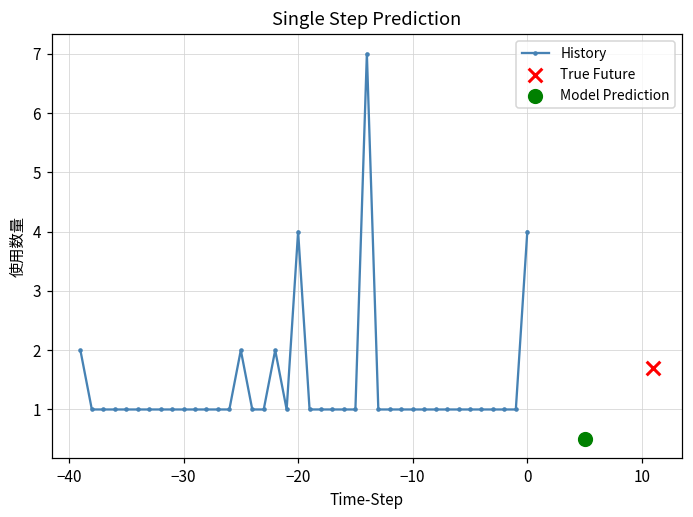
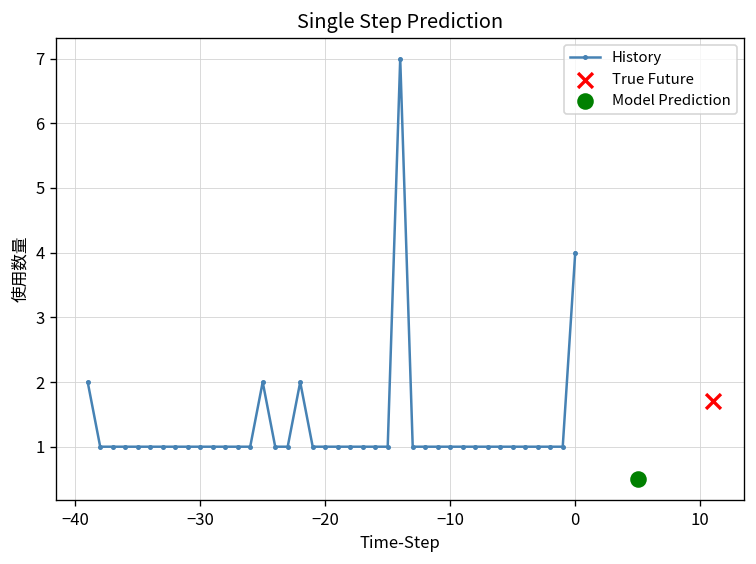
  {
    "History": {
      "−30": 1,
-     "−20": 4,
+     "−20": 1,
      "−10": 1,
      "0": 4
    }
  }
